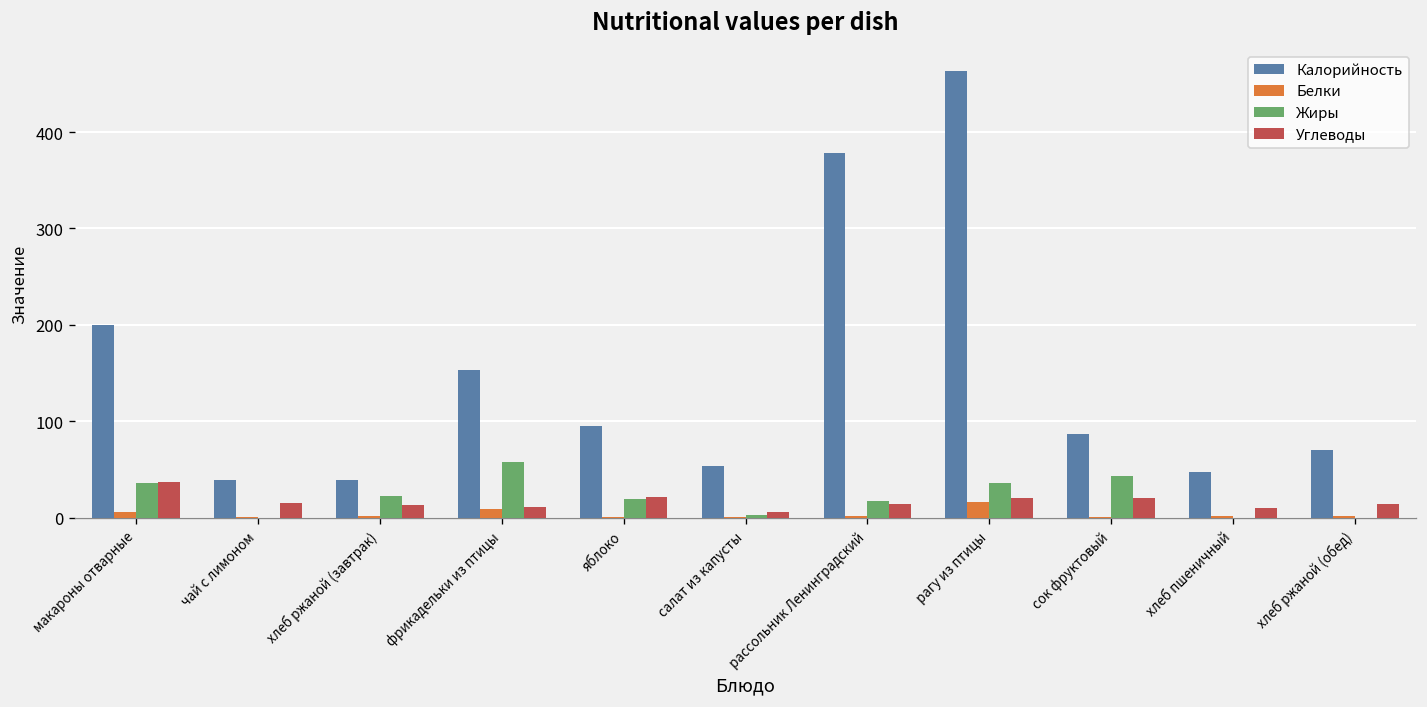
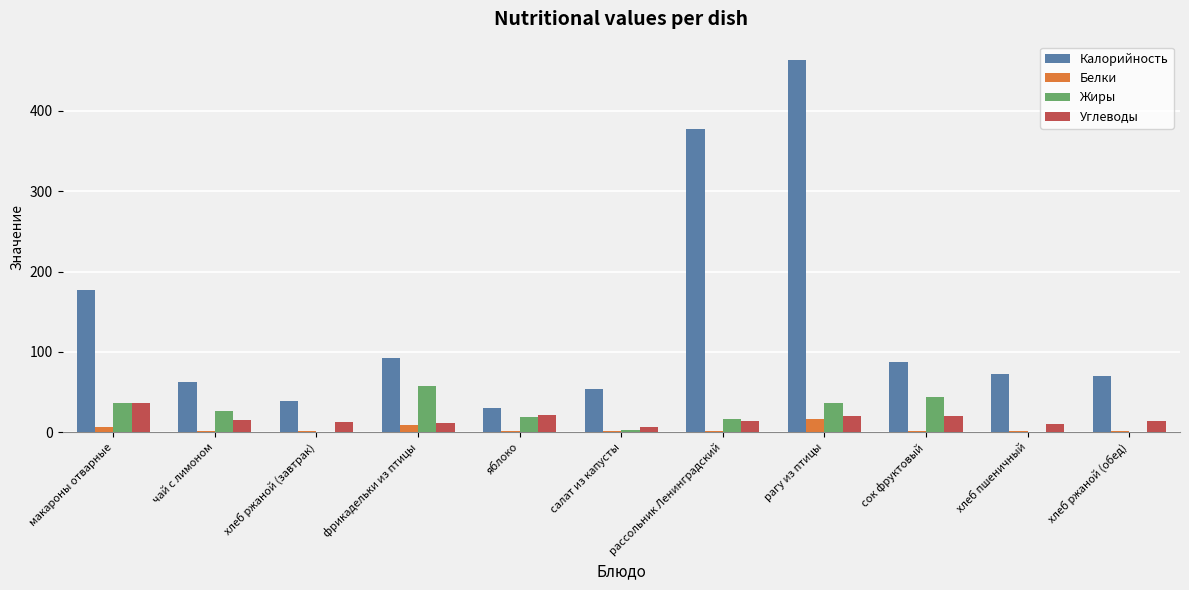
  {
    "Калорийность": {
-     "макароны отварные": 200,
-     "чай с лимоном": 40,
+     "макароны отварные": 180,
+     "чай с лимоном": 60,
      "хлеб ржаной (завтрак)": 40,
-     "фрикадельки из птицы": 150,
-     "яблоко": 100,
+     "фрикадельки из птицы": 90,
+     "яблоко": 30,
      "салат из капусты": 50,
      "рассольник Ленинградский": 380,
      "рагу из птицы": 460,
      "сок фруктовый": 90,
-     "хлеб пшеничный": 50,
+     "хлеб пшеничный": 70,
      "хлеб ржаной (обед)": 70
    },
    "Жиры": {
      "макароны отварные": 40,
-     "чай с лимоном": 0,
-     "хлеб ржаной (завтрак)": 20,
+     "чай с лимоном": 30,
+     "хлеб ржаной (завтрак)": 0,
      "фрикадельки из птицы": 60,
      "яблоко": 20,
      "рассольник Ленинградский": 20,
      "рагу из птицы": 40,
      "сок фруктовый": 40,
      "хлеб пшеничный": 0,
      "хлеб ржаной (обед)": 0
    }
  }
